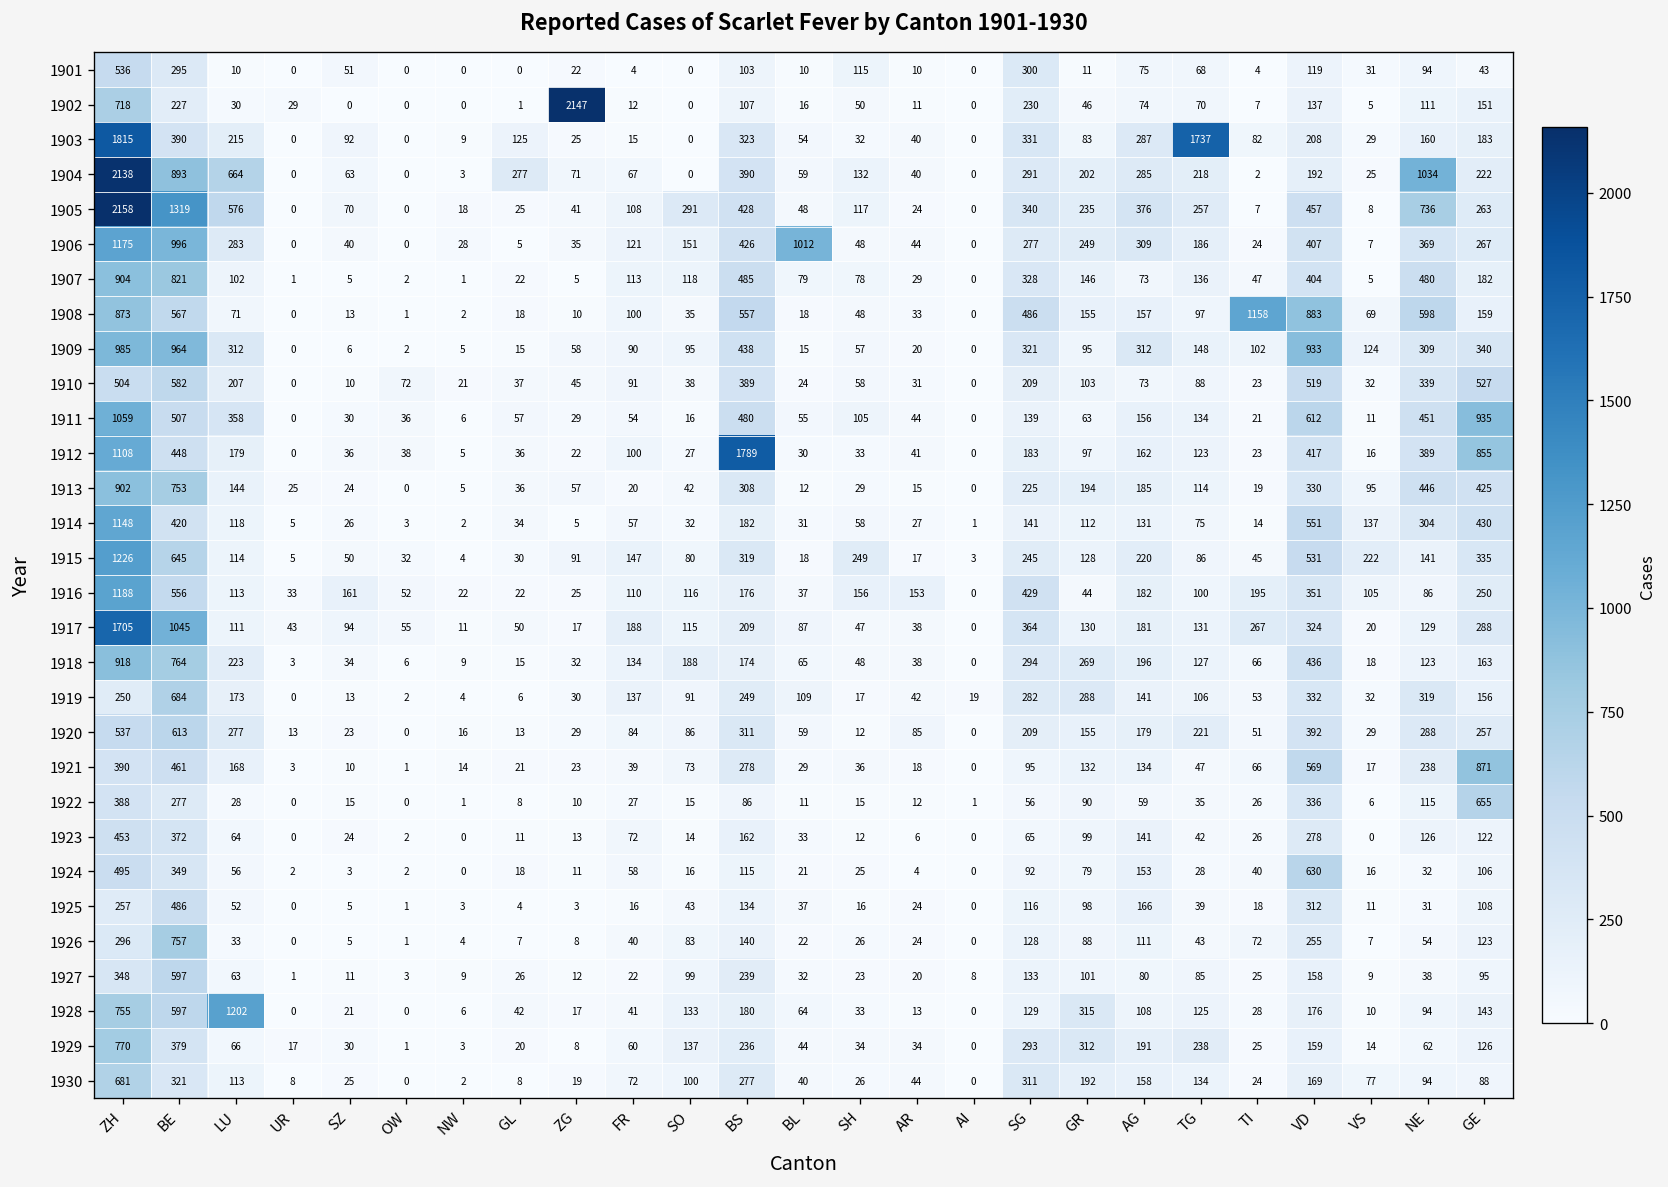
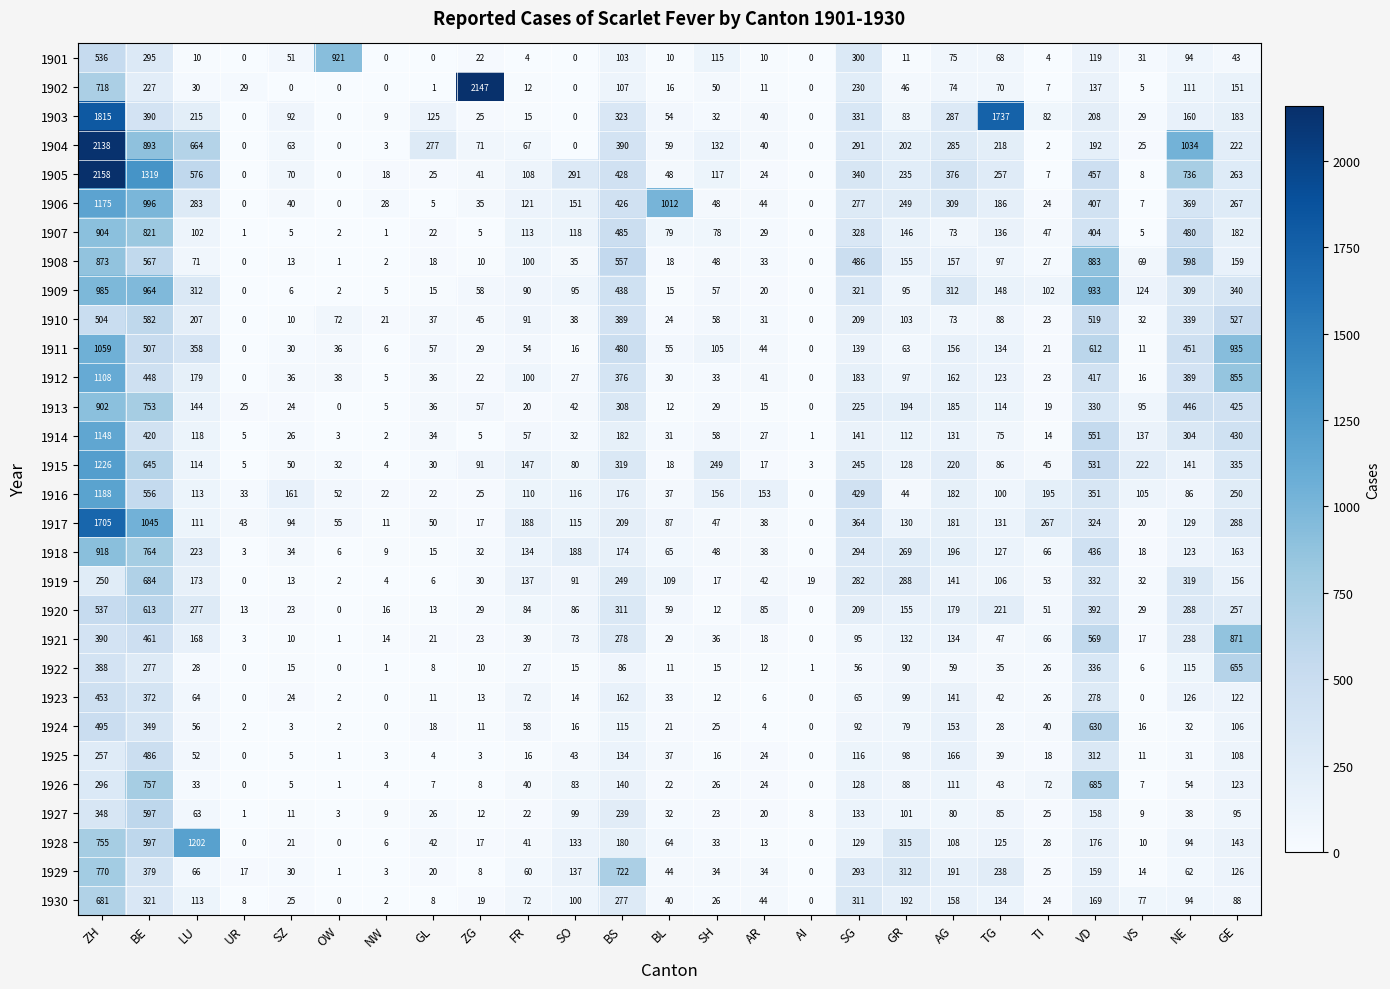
  {
    "1901": {
      "ZH": 536,
      "BE": 295,
      "LU": 10,
      "UR": 0,
      "SZ": 51,
-     "OW": 0,
+     "OW": 921,
      "NW": 0,
      "GL": 0,
      "ZG": 22,
      "FR": 4,
      "SO": 0,
      "BS": 103,
      "BL": 10,
      "SH": 115,
      "AR": 10,
      "AI": 0,
      "SG": 300,
      "GR": 11,
      "AG": 75,
      "TG": 68,
      "TI": 4,
      "VD": 119,
      "VS": 31,
      "NE": 94,
      "GE": 43
    },
    "1908": {
      "ZH": 873,
      "BE": 567,
      "LU": 71,
      "UR": 0,
      "SZ": 13,
      "OW": 1,
      "NW": 2,
      "GL": 18,
      "ZG": 10,
      "FR": 100,
      "SO": 35,
      "BS": 557,
      "BL": 18,
      "SH": 48,
      "AR": 33,
      "AI": 0,
      "SG": 486,
      "GR": 155,
      "AG": 157,
      "TG": 97,
-     "TI": 1158,
+     "TI": 27,
      "VD": 883,
      "VS": 69,
      "NE": 598,
      "GE": 159
    },
    "1912": {
      "ZH": 1108,
      "BE": 448,
      "LU": 179,
      "UR": 0,
      "SZ": 36,
      "OW": 38,
      "NW": 5,
      "GL": 36,
      "ZG": 22,
      "FR": 100,
      "SO": 27,
-     "BS": 1789,
+     "BS": 376,
      "BL": 30,
      "SH": 33,
      "AR": 41,
      "AI": 0,
      "SG": 183,
      "GR": 97,
      "AG": 162,
      "TG": 123,
      "TI": 23,
      "VD": 417,
      "VS": 16,
      "NE": 389,
      "GE": 855
    },
    "1926": {
      "ZH": 296,
      "BE": 757,
      "LU": 33,
      "UR": 0,
      "SZ": 5,
      "OW": 1,
      "NW": 4,
      "GL": 7,
      "ZG": 8,
      "FR": 40,
      "SO": 83,
      "BS": 140,
      "BL": 22,
      "SH": 26,
      "AR": 24,
      "AI": 0,
      "SG": 128,
      "GR": 88,
      "AG": 111,
      "TG": 43,
      "TI": 72,
-     "VD": 255,
+     "VD": 685,
      "VS": 7,
      "NE": 54,
      "GE": 123
    },
    "1929": {
      "ZH": 770,
      "BE": 379,
      "LU": 66,
      "UR": 17,
      "SZ": 30,
      "OW": 1,
      "NW": 3,
      "GL": 20,
      "ZG": 8,
      "FR": 60,
      "SO": 137,
-     "BS": 236,
+     "BS": 722,
      "BL": 44,
      "SH": 34,
      "AR": 34,
      "AI": 0,
      "SG": 293,
      "GR": 312,
      "AG": 191,
      "TG": 238,
      "TI": 25,
      "VD": 159,
      "VS": 14,
      "NE": 62,
      "GE": 126
    }
  }
